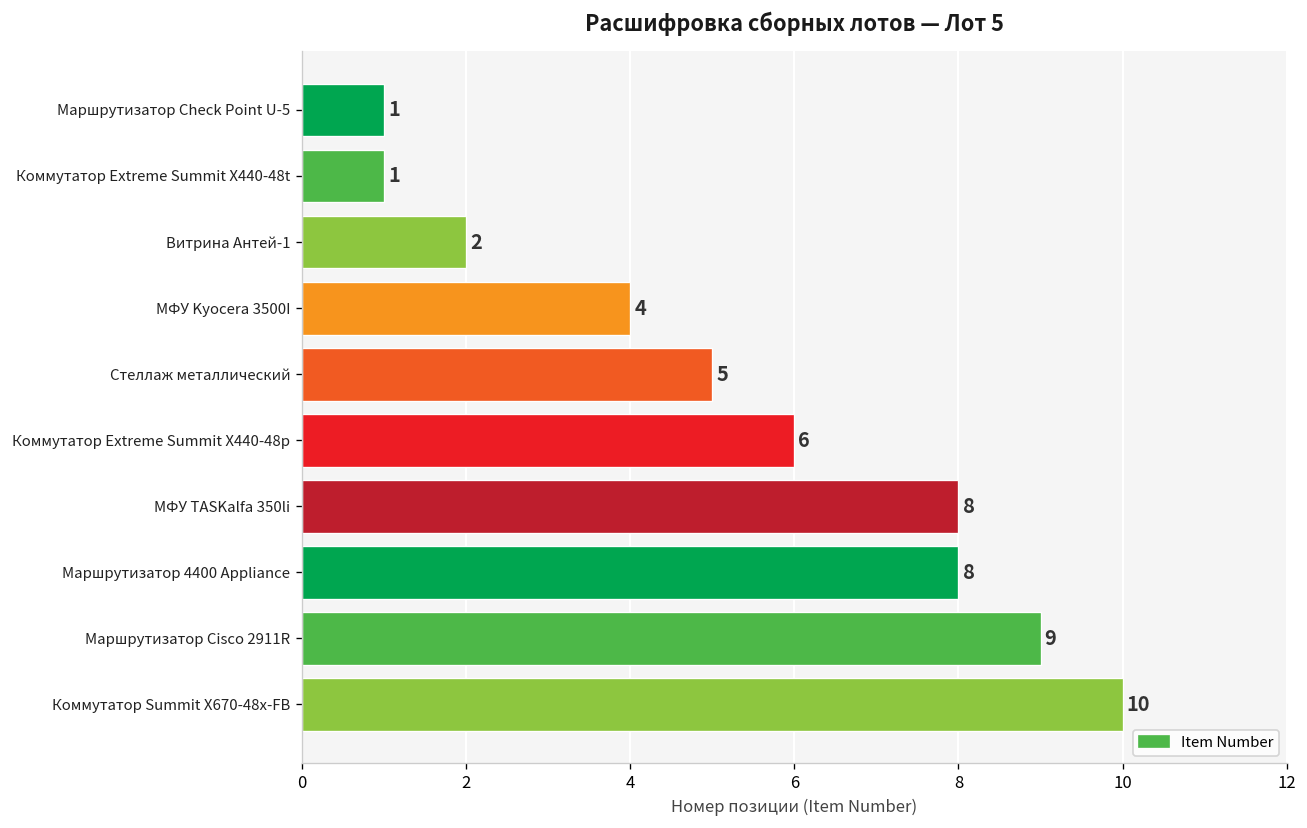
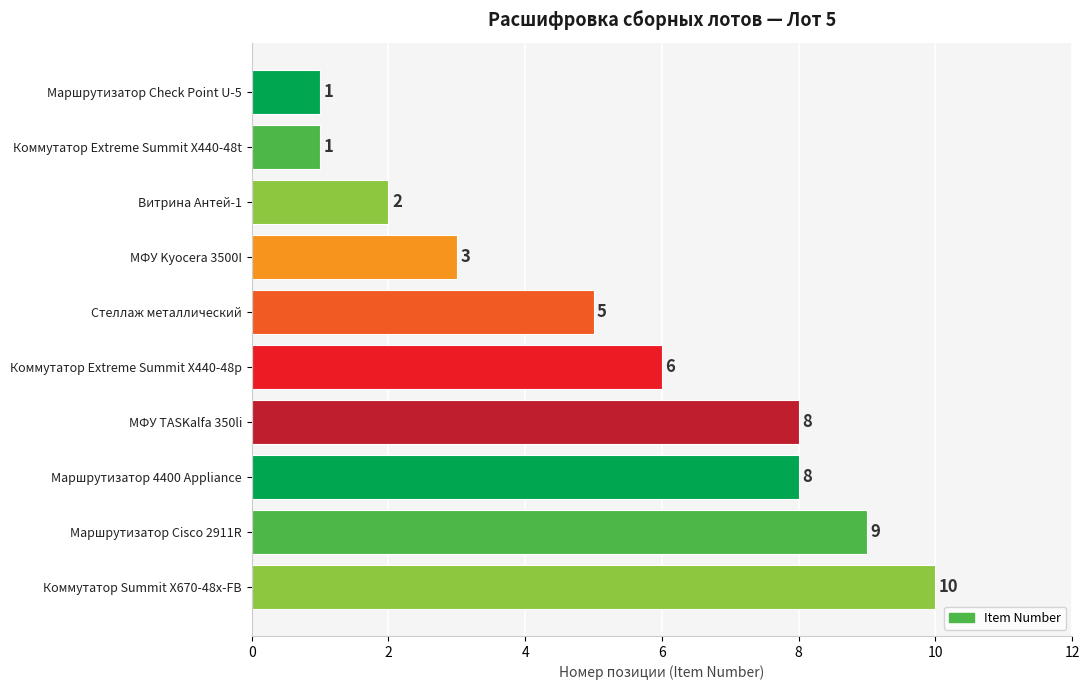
  {
    "Маршрутизатор Check Point U-5": 1,
    "Коммутатор Extreme Summit X440-48t": 1,
    "Витрина Антей-1": 2,
-   "МФУ Kyocera 3500I": 4,
+   "МФУ Kyocera 3500I": 3,
    "Стеллаж металлический": 5,
    "Коммутатор Extreme Summit X440-48p": 6,
    "МФУ TASKalfa 350li": 8,
    "Маршрутизатор 4400 Appliance": 8,
    "Маршрутизатор Cisco 2911R": 9,
    "Коммутатор Summit X670-48x-FB": 10
  }
